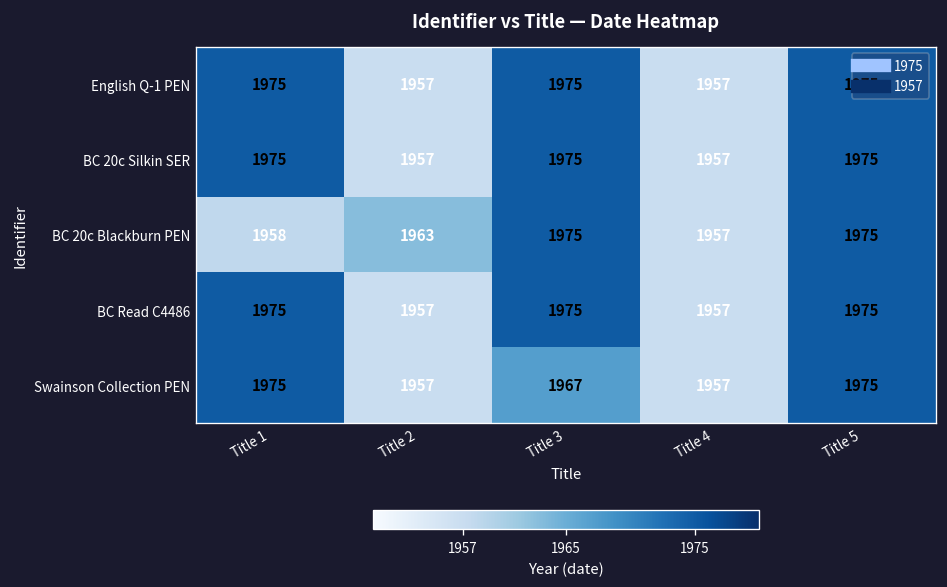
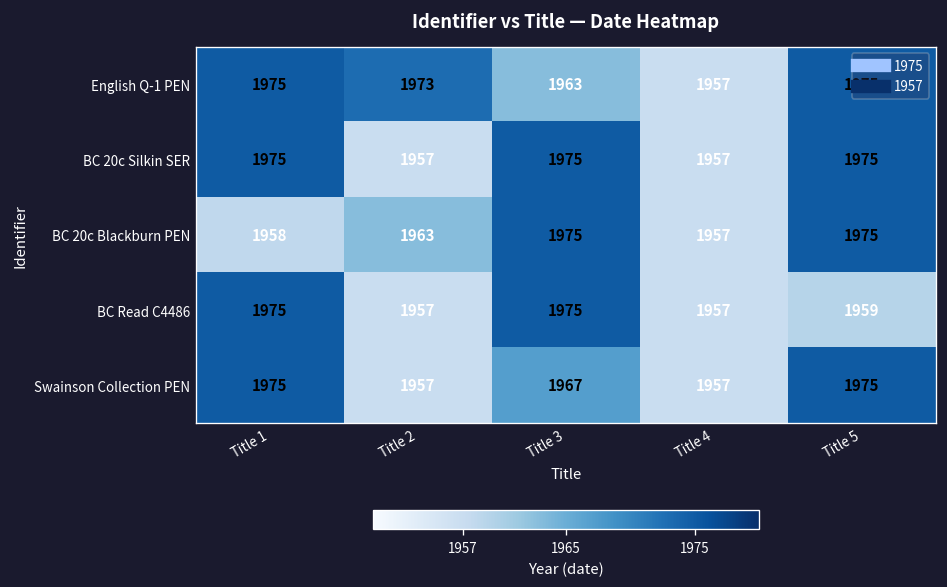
  {
    "English Q-1 PEN": {
      "Title 1": 1975,
-     "Title 2": 1957,
-     "Title 3": 1975,
+     "Title 2": 1973,
+     "Title 3": 1963,
      "Title 4": 1957
    },
    "BC 20c Silkin SER": {
      "Title 1": 1975,
      "Title 2": 1957,
      "Title 3": 1975,
      "Title 4": 1957,
      "Title 5": 1975
    },
    "BC 20c Blackburn PEN": {
      "Title 1": 1958,
      "Title 2": 1963,
      "Title 3": 1975,
      "Title 4": 1957,
      "Title 5": 1975
    },
    "BC Read C4486": {
      "Title 1": 1975,
      "Title 2": 1957,
      "Title 3": 1975,
      "Title 4": 1957,
-     "Title 5": 1975
+     "Title 5": 1959
    },
    "Swainson Collection PEN": {
      "Title 1": 1975,
      "Title 2": 1957,
      "Title 3": 1967,
      "Title 4": 1957,
      "Title 5": 1975
    }
  }
